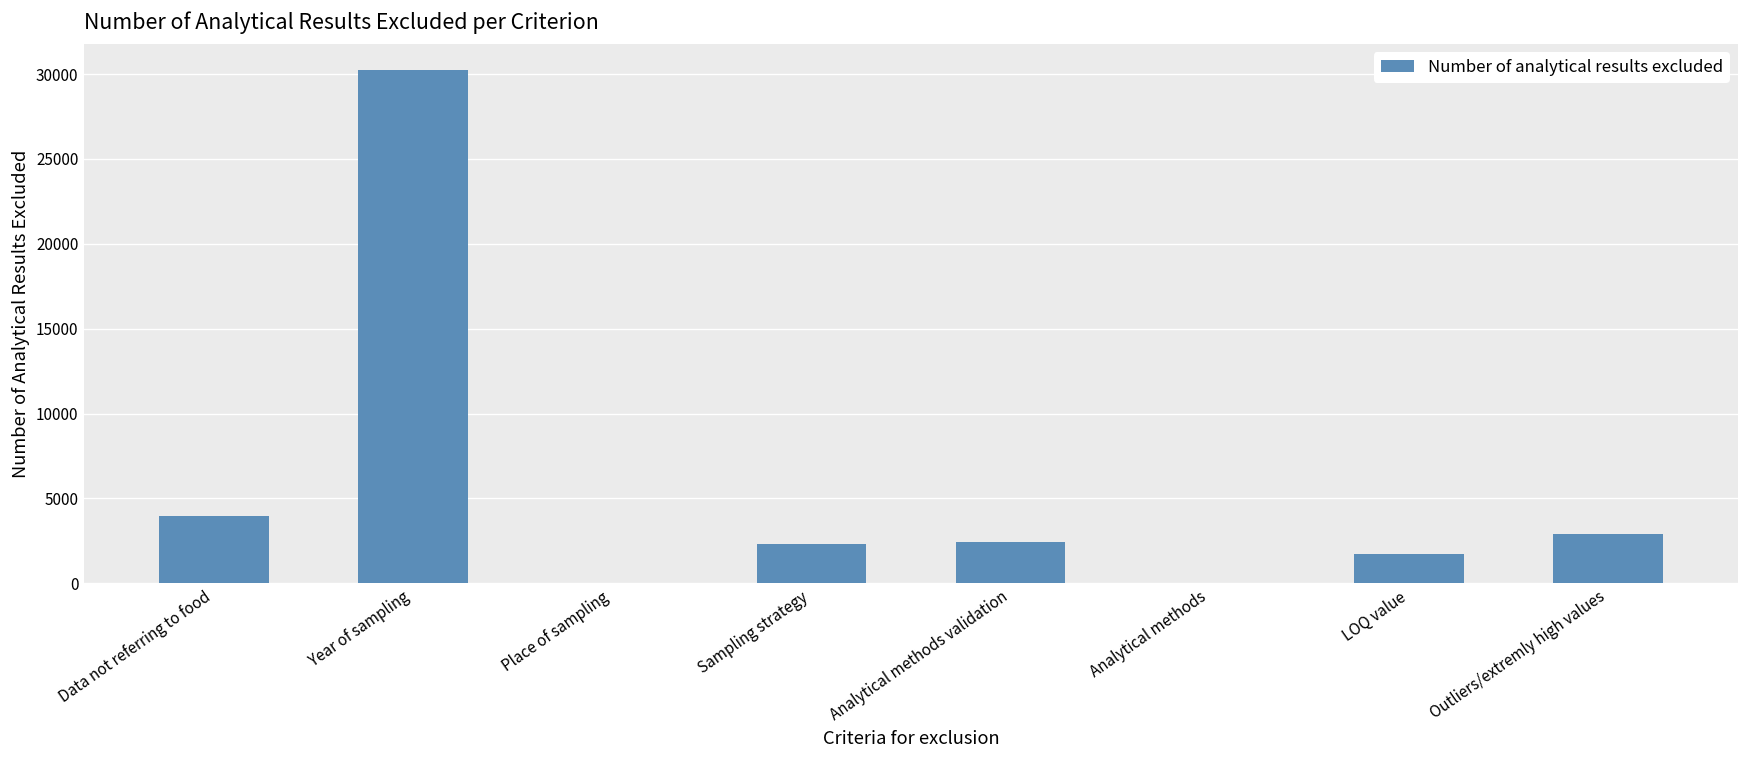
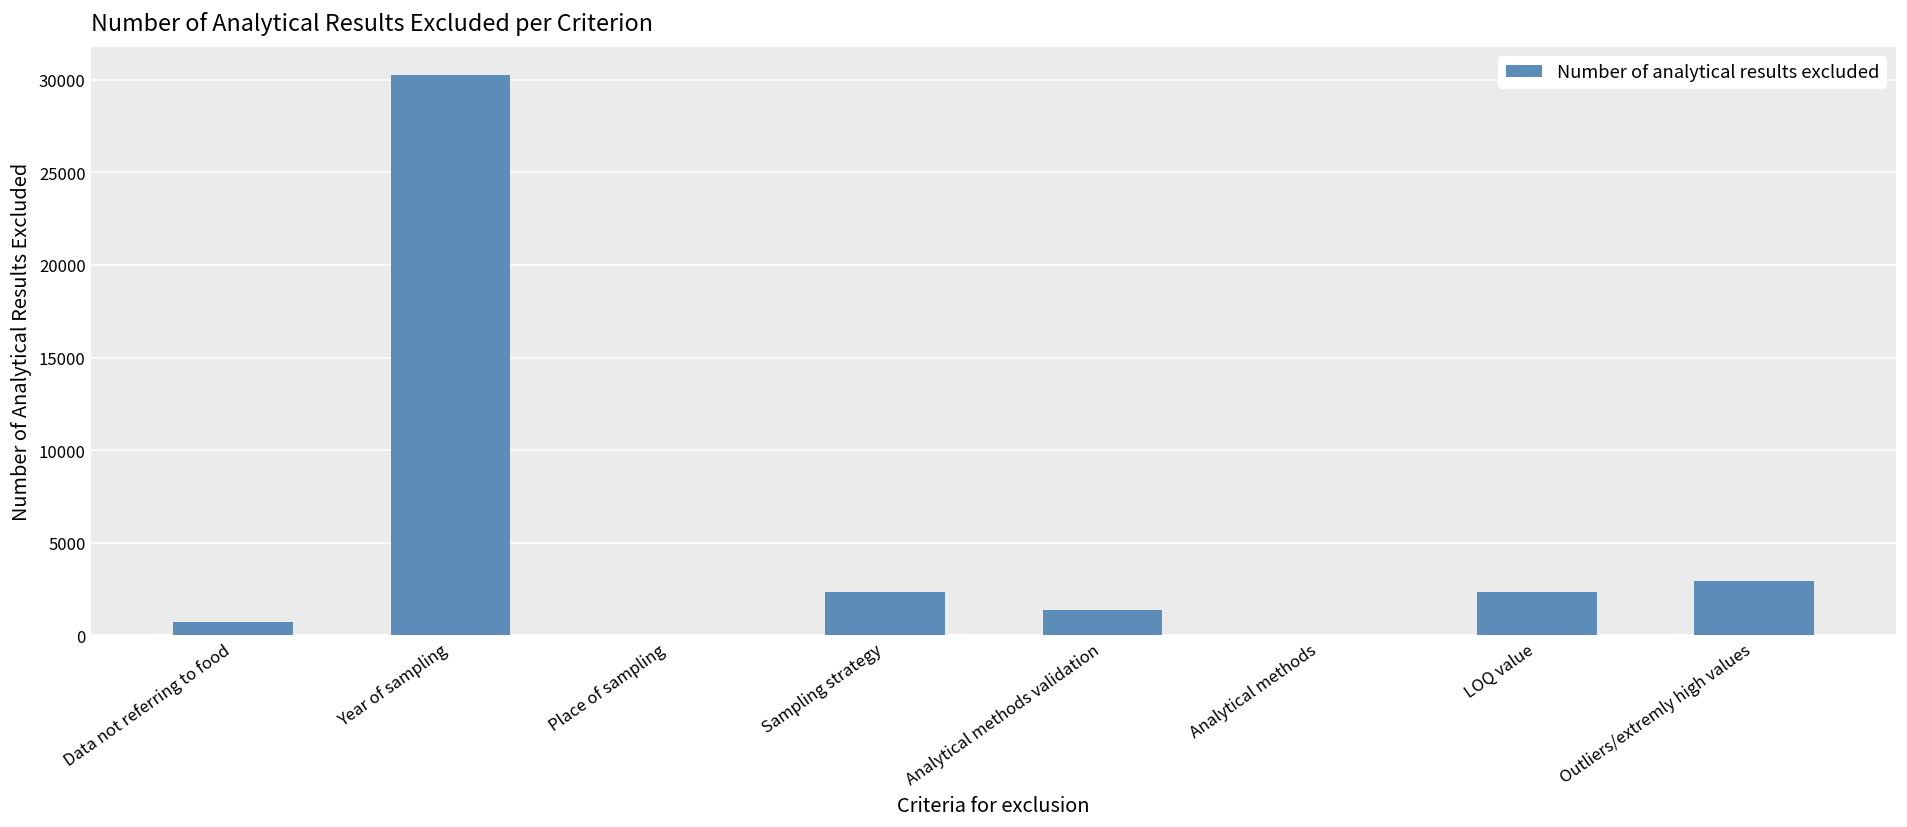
  {
-   "Data not referring to food": 4000,
+   "Data not referring to food": 700,
    "Year of sampling": 30300,
    "Sampling strategy": 2300,
-   "Analytical methods validation": 2400,
-   "LOQ value": 1700,
+   "Analytical methods validation": 1400,
+   "LOQ value": 2400,
    "Outliers/extremly high values": 2900
  }
